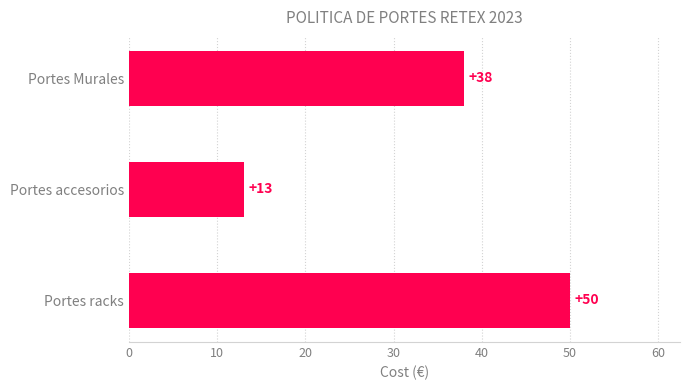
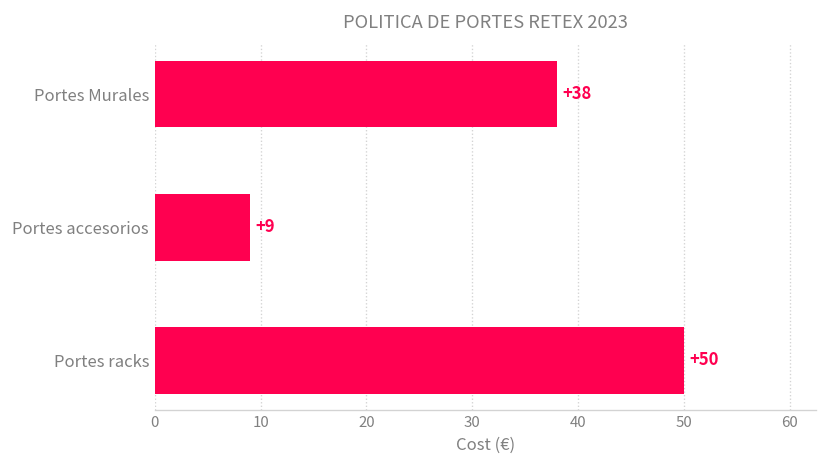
  {
    "Portes Murales": "+38",
-   "Portes accesorios": "+13",
+   "Portes accesorios": "+9",
    "Portes racks": "+50"
  }
